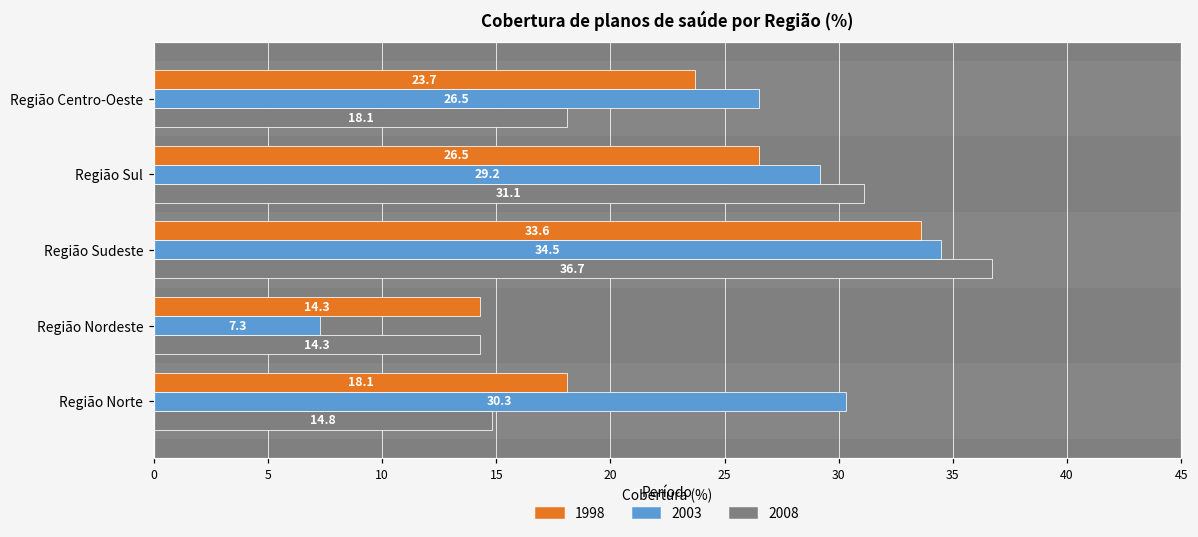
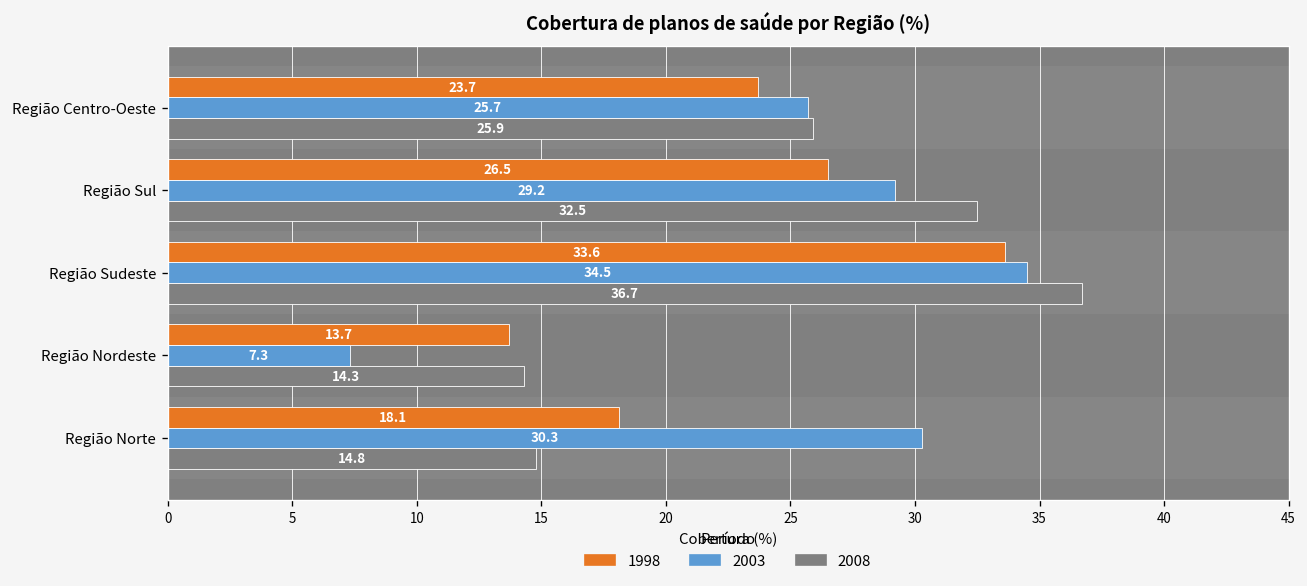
  {
    "1998": {
      "Região Centro-Oeste": 23.7,
      "Região Sul": 26.5,
      "Região Sudeste": 33.6,
-     "Região Nordeste": 14.3,
+     "Região Nordeste": 13.7,
      "Região Norte": 18.1
    },
    "2003": {
-     "Região Centro-Oeste": 26.5,
+     "Região Centro-Oeste": 25.7,
      "Região Sul": 29.2,
      "Região Sudeste": 34.5,
      "Região Nordeste": 7.3,
      "Região Norte": 30.3
    },
    "2008": {
-     "Região Centro-Oeste": 18.1,
-     "Região Sul": 31.1,
+     "Região Centro-Oeste": 25.9,
+     "Região Sul": 32.5,
      "Região Sudeste": 36.7,
      "Região Nordeste": 14.3,
      "Região Norte": 14.8
    }
  }
